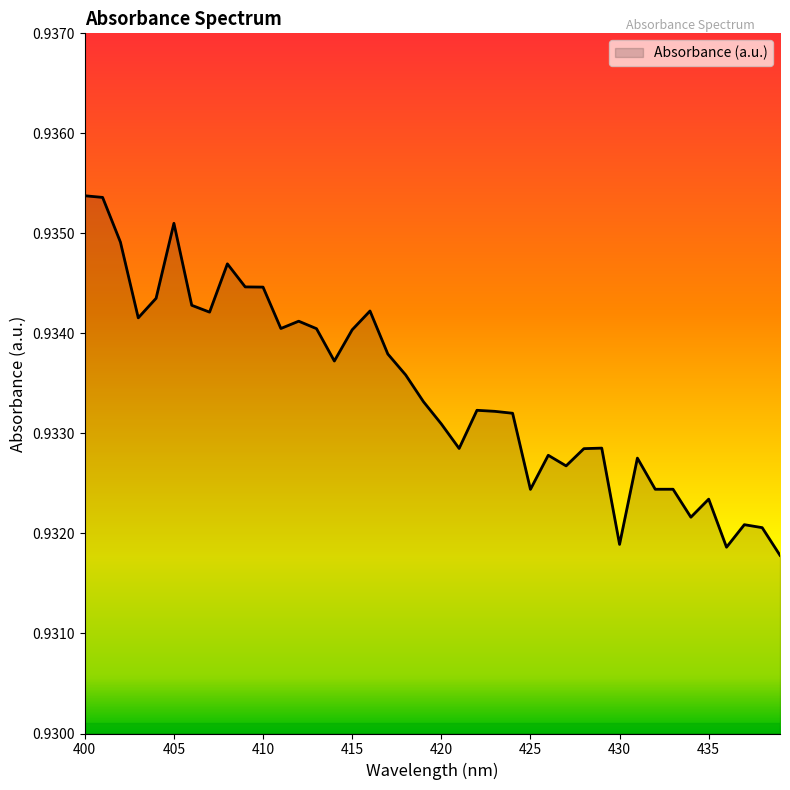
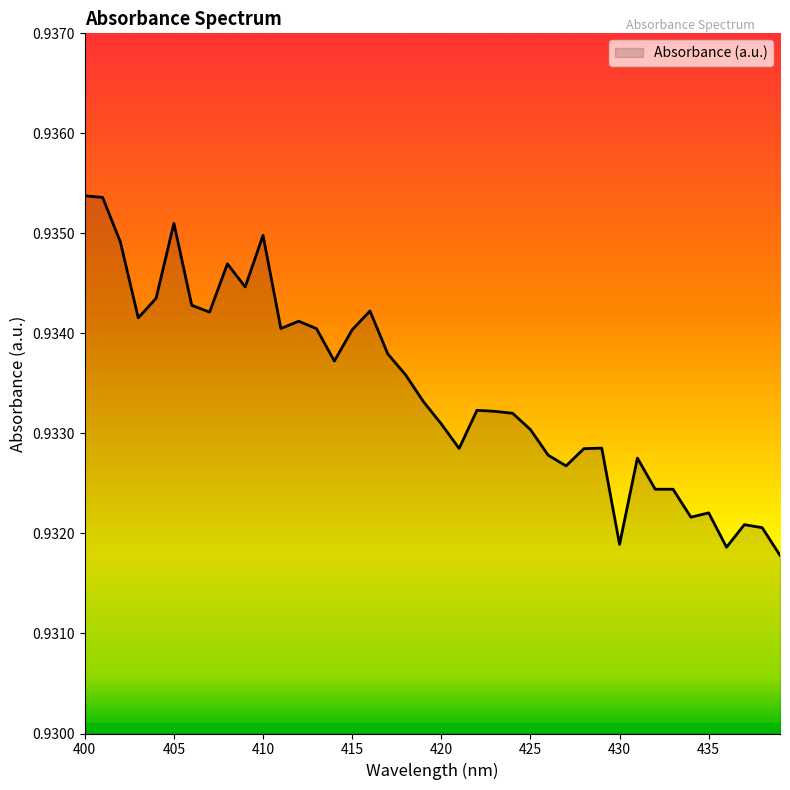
  {
    "400": 0.93538,
    "405": 0.93510,
-   "410": 0.93446,
+   "410": 0.93498,
    "415": 0.93404,
    "420": 0.93310,
-   "425": 0.93244,
+   "425": 0.93304,
    "430": 0.93189,
-   "435": 0.93234
+   "435": 0.93221
  }
